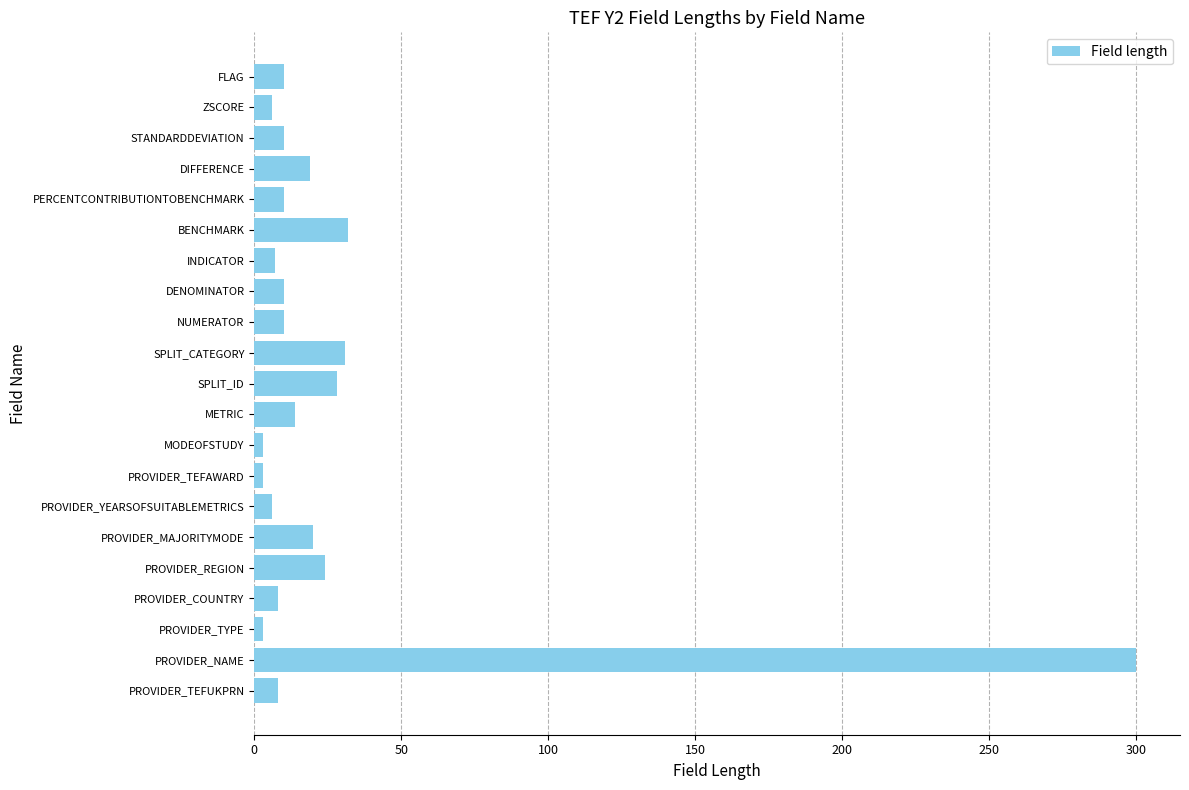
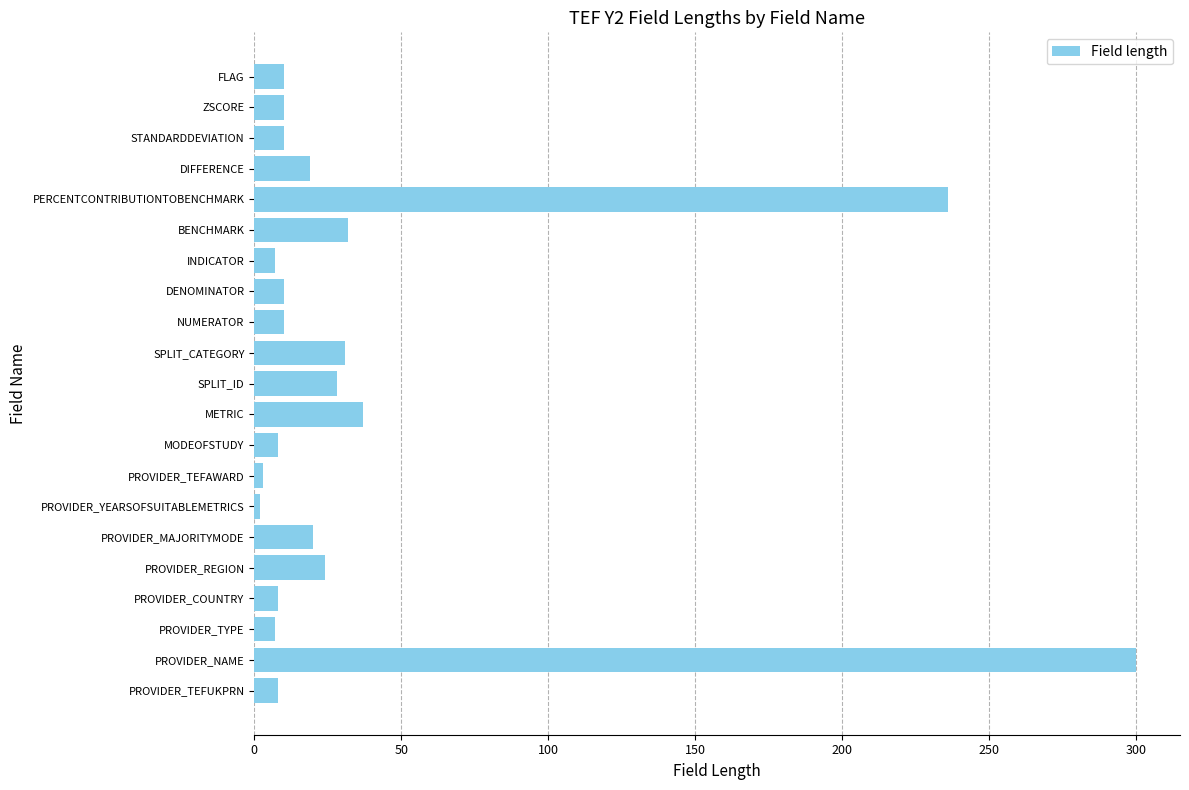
  {
    "FLAG": 10,
-   "ZSCORE": 6,
+   "ZSCORE": 10,
    "STANDARDDEVIATION": 10,
    "DIFFERENCE": 19,
-   "PERCENTCONTRIBUTIONTOBENCHMARK": 10,
+   "PERCENTCONTRIBUTIONTOBENCHMARK": 236,
    "BENCHMARK": 32,
    "INDICATOR": 7,
    "DENOMINATOR": 10,
    "NUMERATOR": 10,
    "SPLIT_CATEGORY": 31,
    "SPLIT_ID": 28,
-   "METRIC": 14,
-   "MODEOFSTUDY": 3,
+   "METRIC": 37,
+   "MODEOFSTUDY": 8,
    "PROVIDER_TEFAWARD": 3,
-   "PROVIDER_YEARSOFSUITABLEMETRICS": 6,
+   "PROVIDER_YEARSOFSUITABLEMETRICS": 2,
    "PROVIDER_MAJORITYMODE": 20,
    "PROVIDER_REGION": 24,
    "PROVIDER_COUNTRY": 8,
-   "PROVIDER_TYPE": 3,
+   "PROVIDER_TYPE": 7,
    "PROVIDER_NAME": 300,
    "PROVIDER_TEFUKPRN": 8
  }
